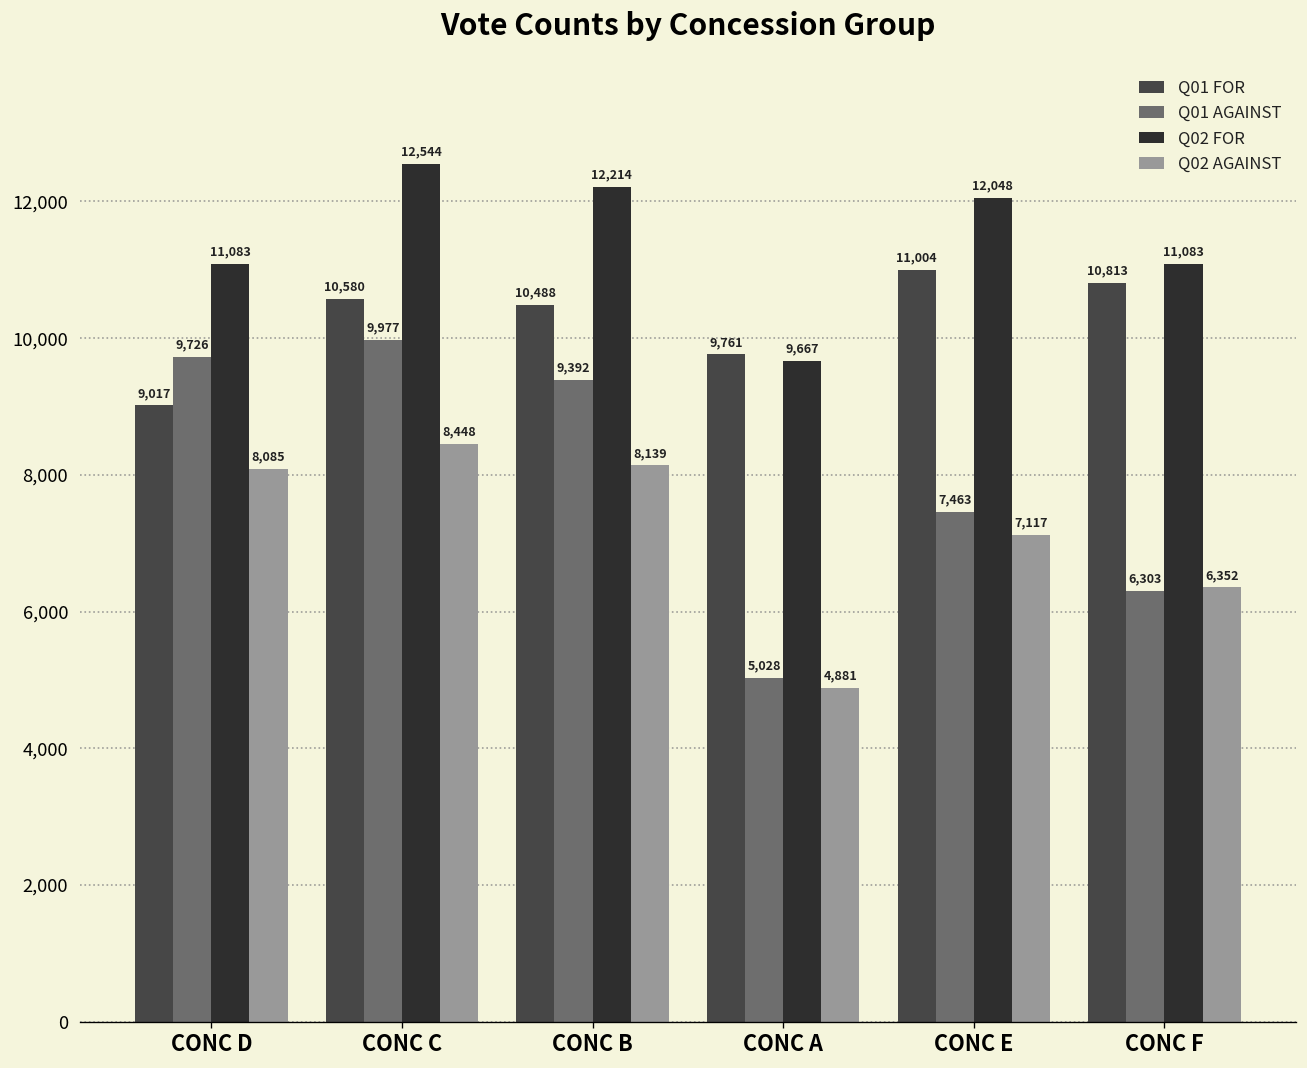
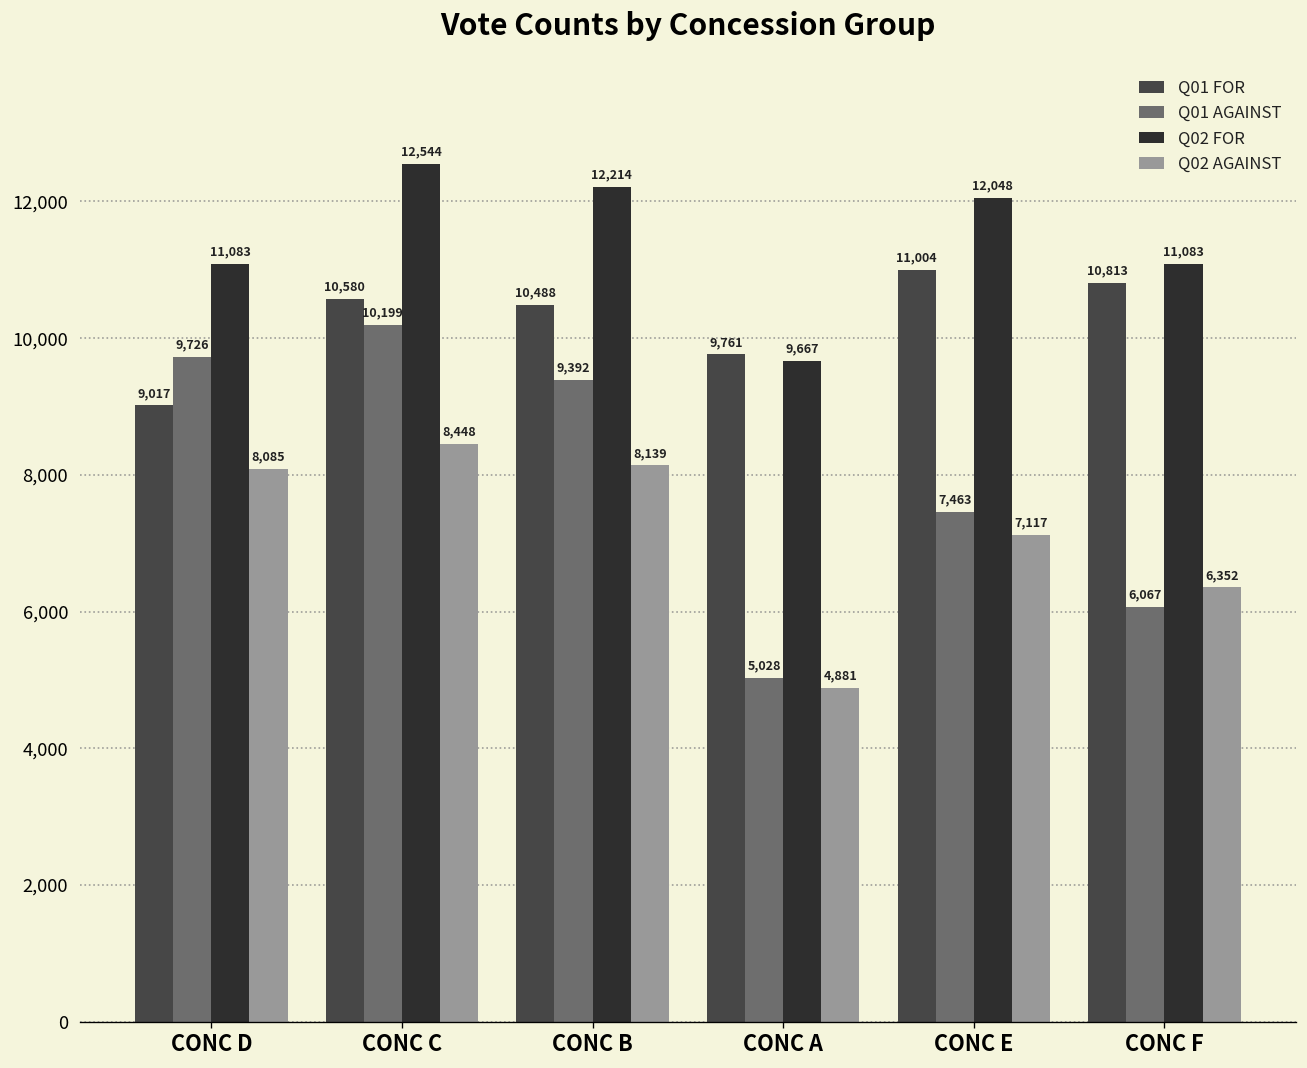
  {
    "Q01 AGAINST": {
      "CONC D": "9,726",
-     "CONC C": "9,977",
+     "CONC C": "10,199",
      "CONC B": "9,392",
      "CONC A": "5,028",
      "CONC E": "7,463",
-     "CONC F": "6,303"
+     "CONC F": "6,067"
    },
    "Q02 AGAINST": {
      "CONC D": "8,085",
      "CONC C": "8,448",
      "CONC B": "8,139",
      "CONC A": "4,881",
      "CONC E": "7,117",
      "CONC F": "6,352"
    }
  }
